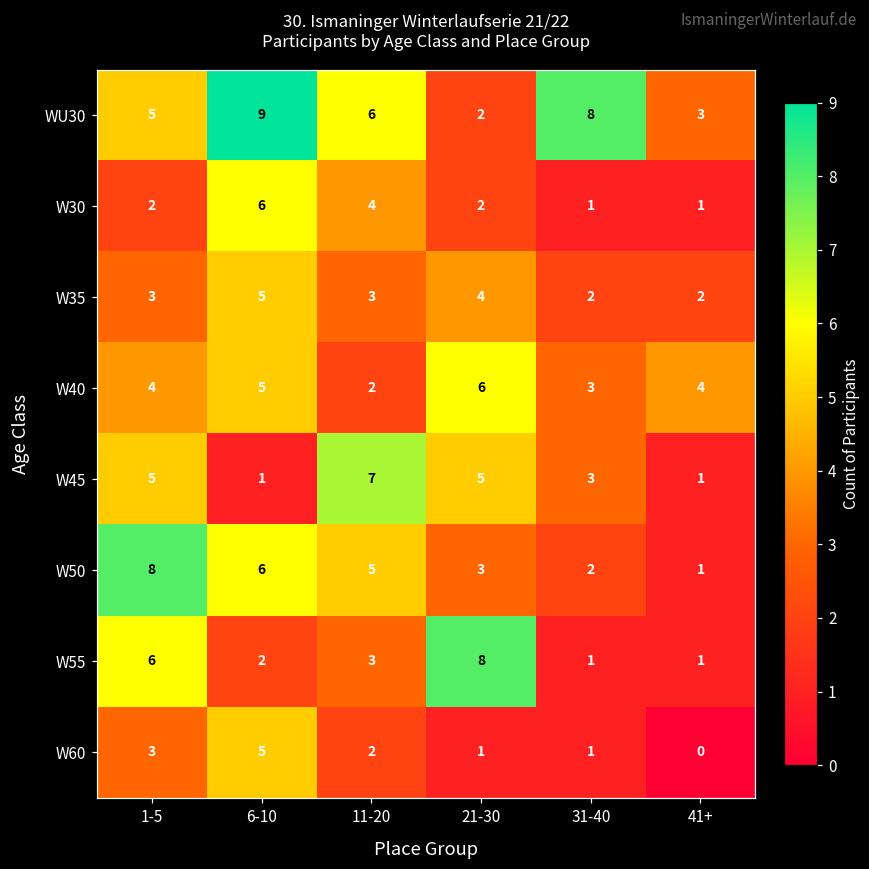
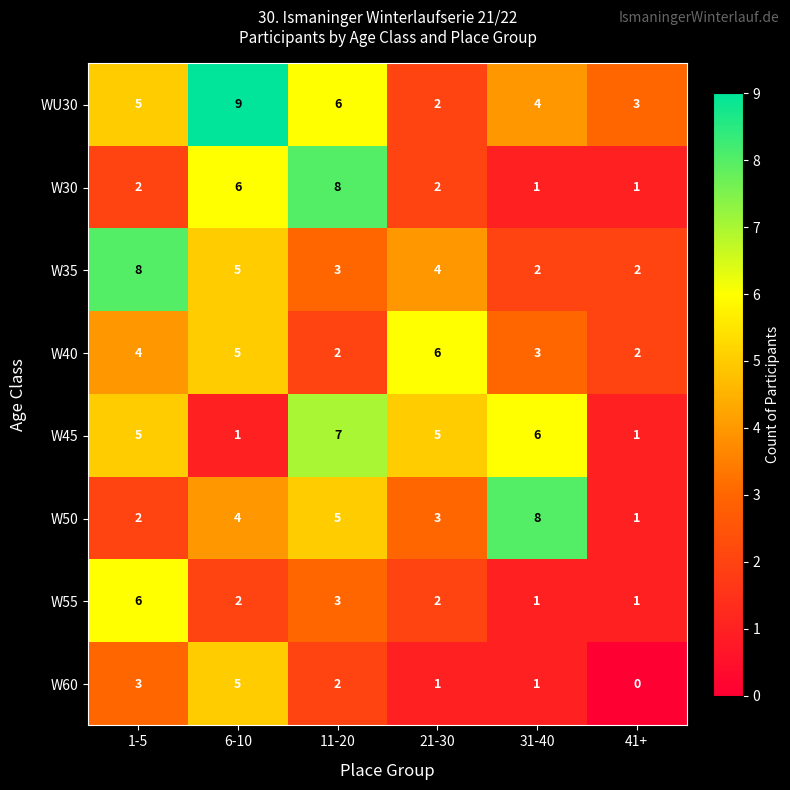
  {
    "WU30": {
      "1-5": 5,
      "6-10": 9,
      "11-20": 6,
      "21-30": 2,
-     "31-40": 8,
+     "31-40": 4,
      "41+": 3
    },
    "W30": {
      "1-5": 2,
      "6-10": 6,
-     "11-20": 4,
+     "11-20": 8,
      "21-30": 2,
      "31-40": 1,
      "41+": 1
    },
    "W35": {
-     "1-5": 3,
+     "1-5": 8,
      "6-10": 5,
      "11-20": 3,
      "21-30": 4,
      "31-40": 2,
      "41+": 2
    },
    "W40": {
      "1-5": 4,
      "6-10": 5,
      "11-20": 2,
      "21-30": 6,
      "31-40": 3,
-     "41+": 4
+     "41+": 2
    },
    "W45": {
      "1-5": 5,
      "6-10": 1,
      "11-20": 7,
      "21-30": 5,
-     "31-40": 3,
+     "31-40": 6,
      "41+": 1
    },
    "W50": {
-     "1-5": 8,
-     "6-10": 6,
+     "1-5": 2,
+     "6-10": 4,
      "11-20": 5,
      "21-30": 3,
-     "31-40": 2,
+     "31-40": 8,
      "41+": 1
    },
    "W55": {
      "1-5": 6,
      "6-10": 2,
      "11-20": 3,
-     "21-30": 8,
+     "21-30": 2,
      "31-40": 1,
      "41+": 1
    },
    "W60": {
      "1-5": 3,
      "6-10": 5,
      "11-20": 2,
      "21-30": 1,
      "31-40": 1,
      "41+": 0
    }
  }
